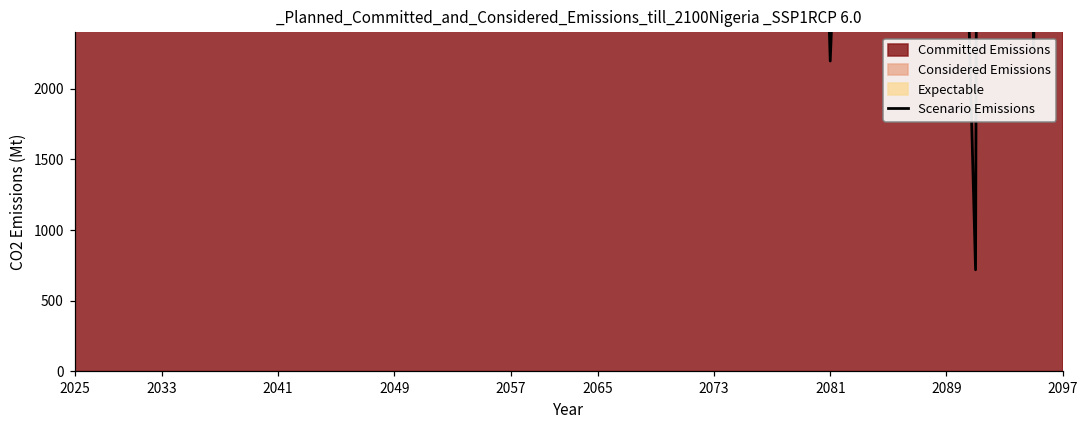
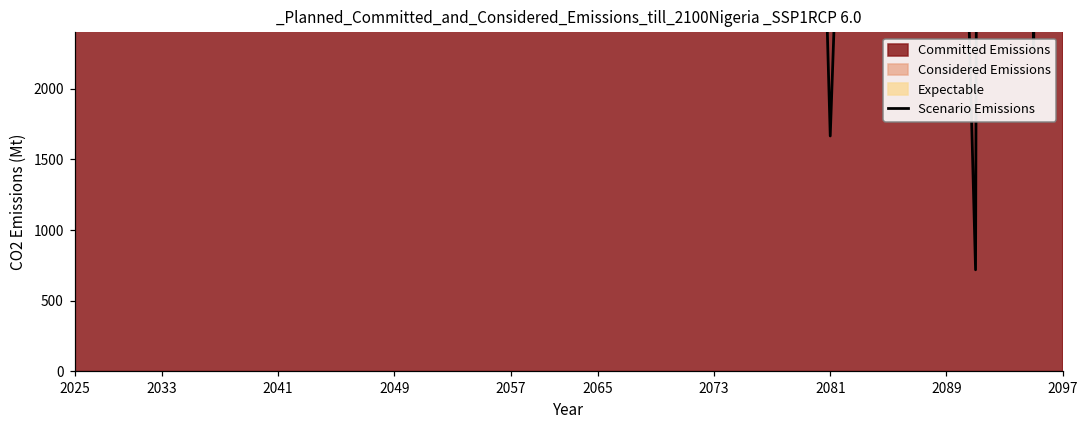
  {
    "Scenario Emissions": {
-     "2081": 2200
+     "2081": 1670
    }
  }
